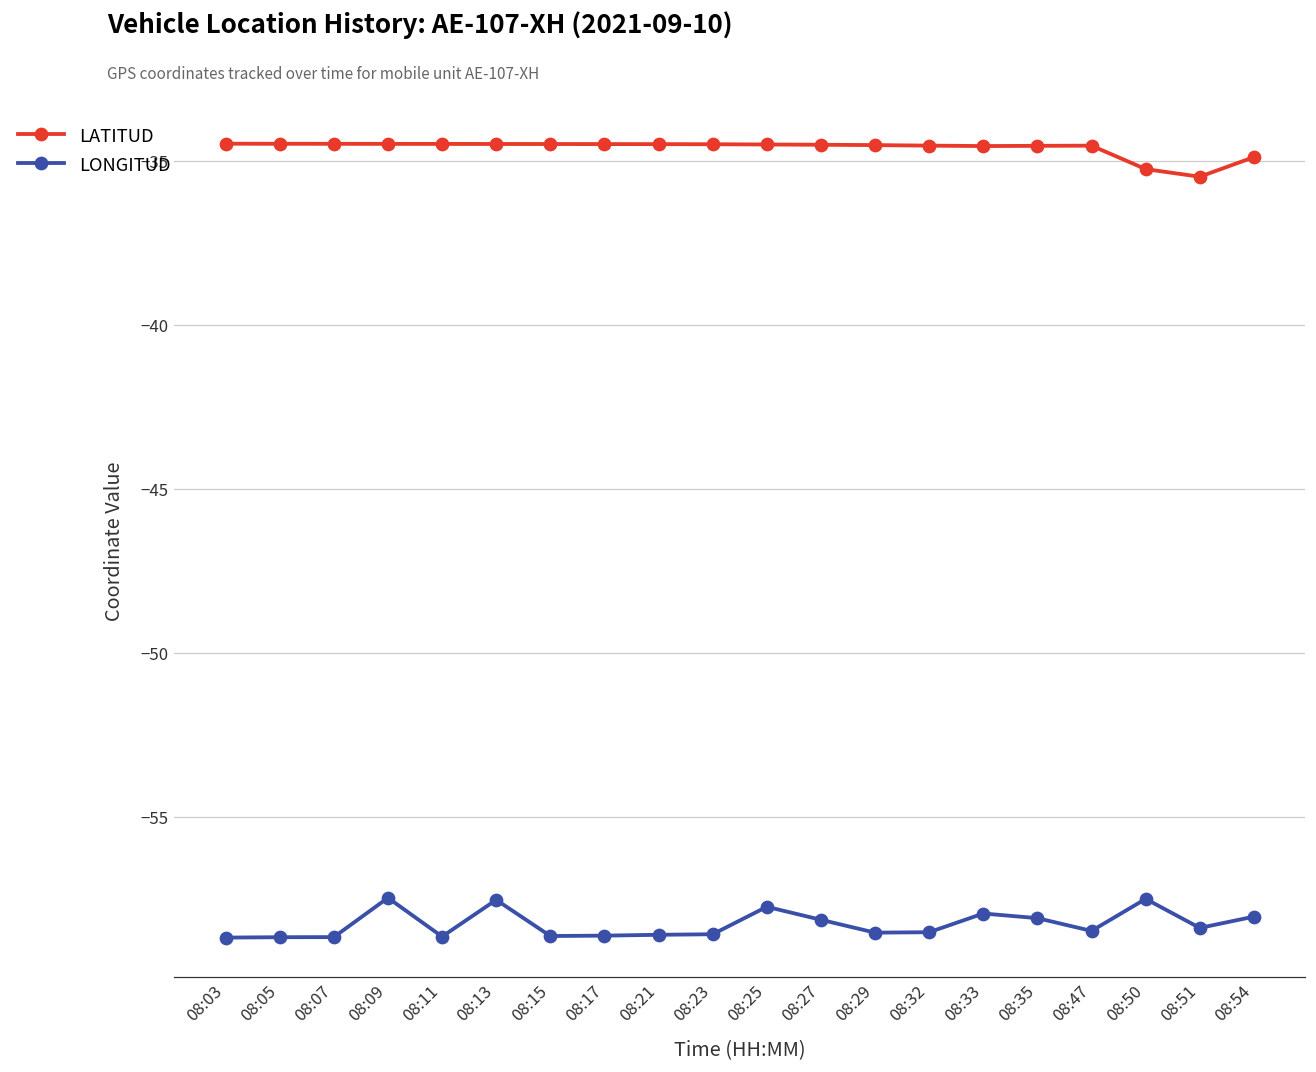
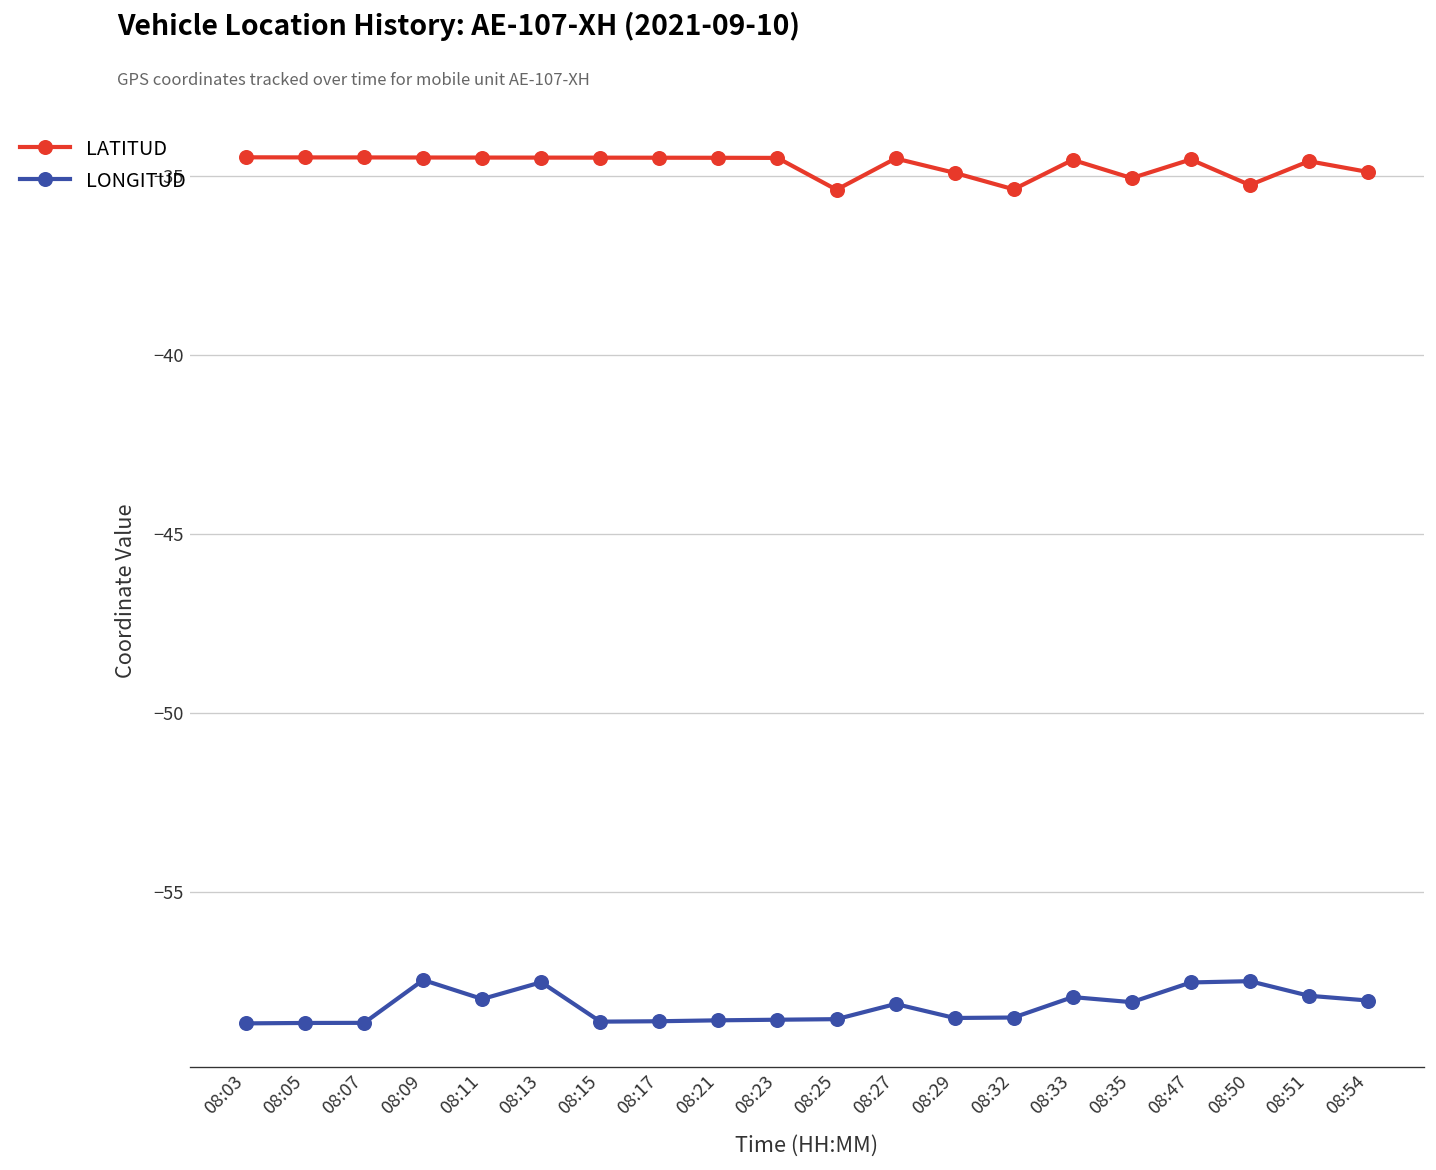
  {
    "LATITUD": {
      "08:03": -34.5,
      "08:05": -34.5,
      "08:07": -34.5,
      "08:09": -34.5,
      "08:11": -34.5,
      "08:13": -34.5,
      "08:15": -34.5,
      "08:17": -34.5,
      "08:21": -34.5,
      "08:23": -34.5,
-     "08:25": -34.5,
+     "08:25": -35.4,
      "08:27": -34.5,
-     "08:29": -34.5,
-     "08:32": -34.5,
+     "08:29": -34.9,
+     "08:32": -35.4,
      "08:33": -34.5,
-     "08:35": -34.5,
+     "08:35": -35.1,
      "08:47": -34.5,
      "08:50": -35.2,
-     "08:51": -35.5,
+     "08:51": -34.6,
      "08:54": -34.9
    },
    "LONGITUD": {
      "08:03": -58.7,
      "08:05": -58.7,
      "08:07": -58.7,
      "08:09": -57.5,
-     "08:11": -58.6,
+     "08:11": -58.0,
      "08:13": -57.5,
      "08:15": -58.6,
      "08:17": -58.6,
      "08:21": -58.6,
      "08:23": -58.6,
-     "08:25": -57.7,
+     "08:25": -58.5,
      "08:27": -58.1,
      "08:29": -58.5,
      "08:32": -58.5,
      "08:33": -57.9,
      "08:35": -58.1,
-     "08:47": -58.5,
+     "08:47": -57.5,
      "08:50": -57.5,
-     "08:51": -58.4,
+     "08:51": -57.9,
      "08:54": -58.0
    }
  }
